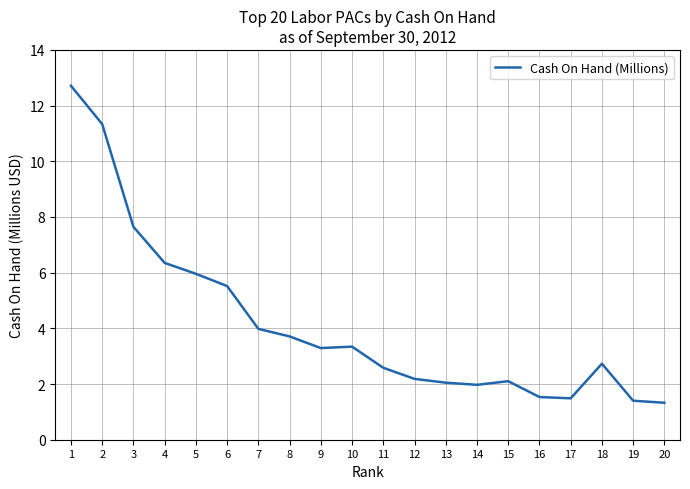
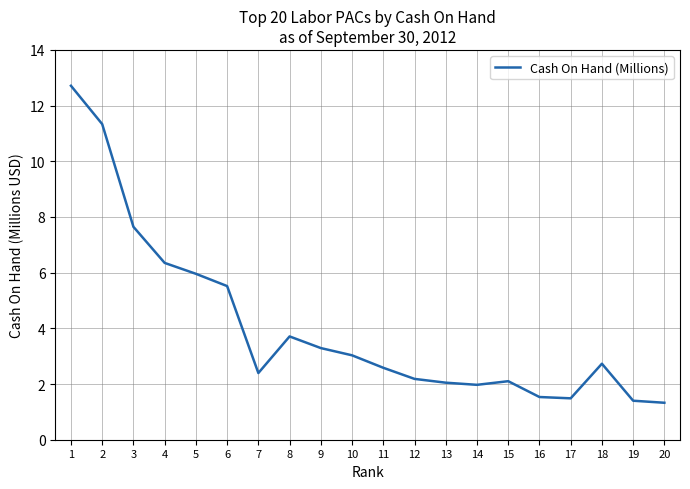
  {
    "1": 12.7,
    "2": 11.3,
    "3": 7.6,
    "4": 6.4,
    "5": 6.0,
    "6": 5.5,
-   "7": 4.0,
+   "7": 2.4,
    "8": 3.7,
    "9": 3.3,
-   "10": 3.3,
+   "10": 3.0,
    "11": 2.6,
    "12": 2.2,
    "13": 2.0,
    "14": 2.0,
    "15": 2.1,
    "16": 1.5,
    "17": 1.5,
    "18": 2.7,
    "19": 1.4,
    "20": 1.3
  }
